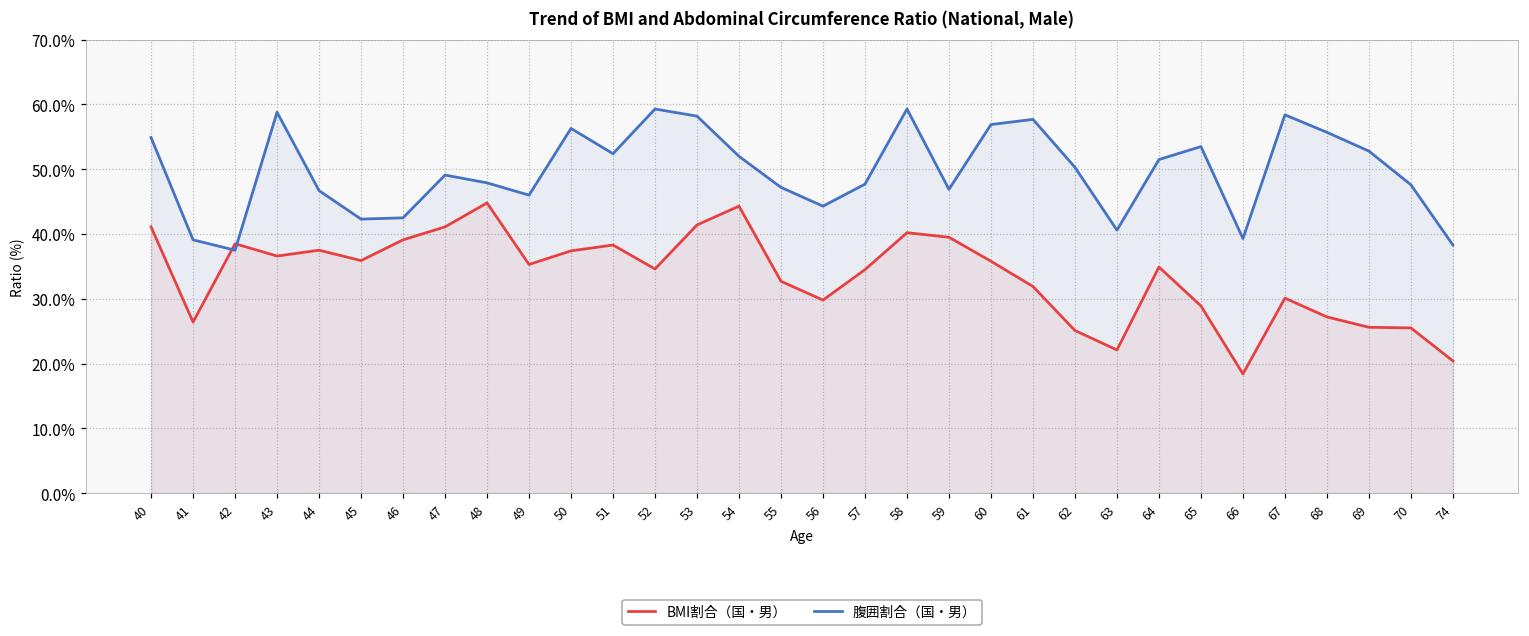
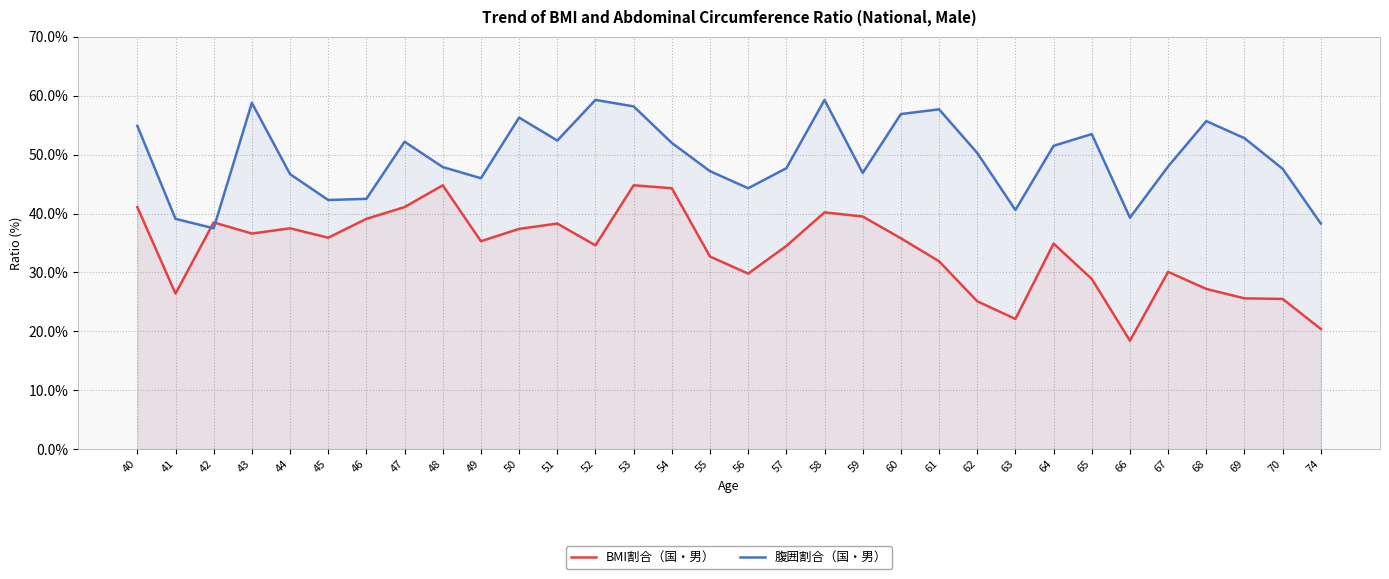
  {
    "BMI割合（国・男）": {
      "40": "41%",
      "41": "26%",
      "42": "39%",
      "43": "37%",
      "44": "38%",
      "45": "36%",
      "46": "39%",
      "47": "41%",
      "48": "45%",
      "49": "35%",
      "50": "37%",
      "51": "38%",
      "52": "35%",
-     "53": "41%",
+     "53": "45%",
      "54": "44%",
      "55": "33%",
      "56": "30%",
      "57": "35%",
      "58": "40%",
      "59": "40%",
      "60": "36%",
      "61": "32%",
      "62": "25%",
      "63": "22%",
      "64": "35%",
      "65": "29%",
      "66": "18%",
      "67": "30%",
      "68": "27%",
      "69": "26%",
      "70": "26%",
      "74": "20%"
    },
    "腹囲割合（国・男）": {
      "40": "55%",
      "41": "39%",
      "42": "38%",
      "43": "59%",
      "44": "47%",
      "45": "42%",
      "46": "43%",
-     "47": "49%",
+     "47": "52%",
      "48": "48%",
      "49": "46%",
      "50": "56%",
      "51": "52%",
      "52": "59%",
      "53": "58%",
      "54": "52%",
      "55": "47%",
      "56": "44%",
      "57": "48%",
      "58": "59%",
      "59": "47%",
      "60": "57%",
      "61": "58%",
      "62": "50%",
      "63": "41%",
      "64": "52%",
      "65": "54%",
      "66": "39%",
-     "67": "58%",
+     "67": "48%",
      "68": "56%",
      "69": "53%",
      "70": "48%",
      "74": "38%"
    }
  }
